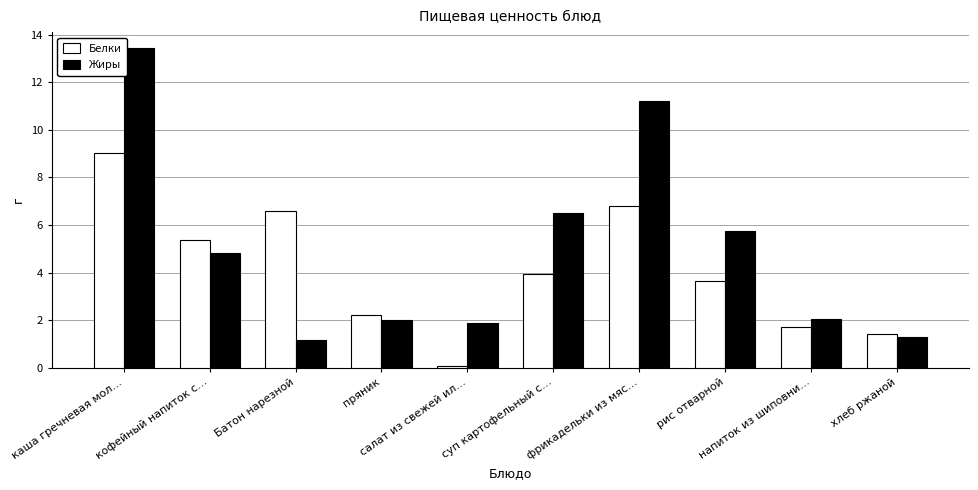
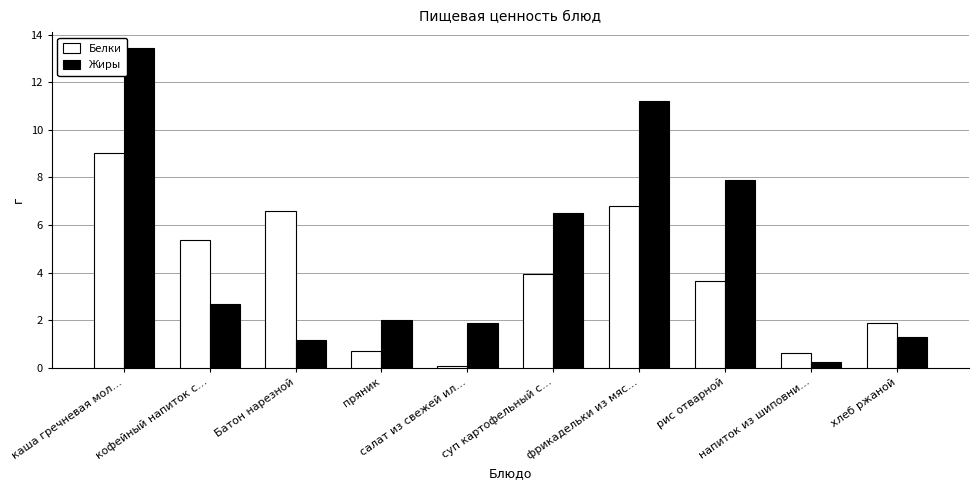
  {
    "Белки": {
      "каша гречневая мол…": 9.0,
      "кофейный напиток с…": 5.4,
      "Батон нарезной": 6.6,
-     "пряник": 2.2,
+     "пряник": 0.7,
      "суп картофельный с…": 4.0,
      "фрикадельки из мяс…": 6.8,
      "рис отварной": 3.7,
-     "напиток из шиповни…": 1.7,
-     "хлеб ржаной": 1.4
+     "напиток из шиповни…": 0.6,
+     "хлеб ржаной": 1.9
    },
    "Жиры": {
      "каша гречневая мол…": 13.4,
-     "кофейный напиток с…": 4.8,
+     "кофейный напиток с…": 2.7,
      "Батон нарезной": 1.2,
      "пряник": 2.0,
      "салат из свежей ил…": 1.9,
      "суп картофельный с…": 6.5,
      "фрикадельки из мяс…": 11.2,
-     "рис отварной": 5.7,
-     "напиток из шиповни…": 2.1,
+     "рис отварной": 7.9,
+     "напиток из шиповни…": 0.3,
      "хлеб ржаной": 1.3
    }
  }
